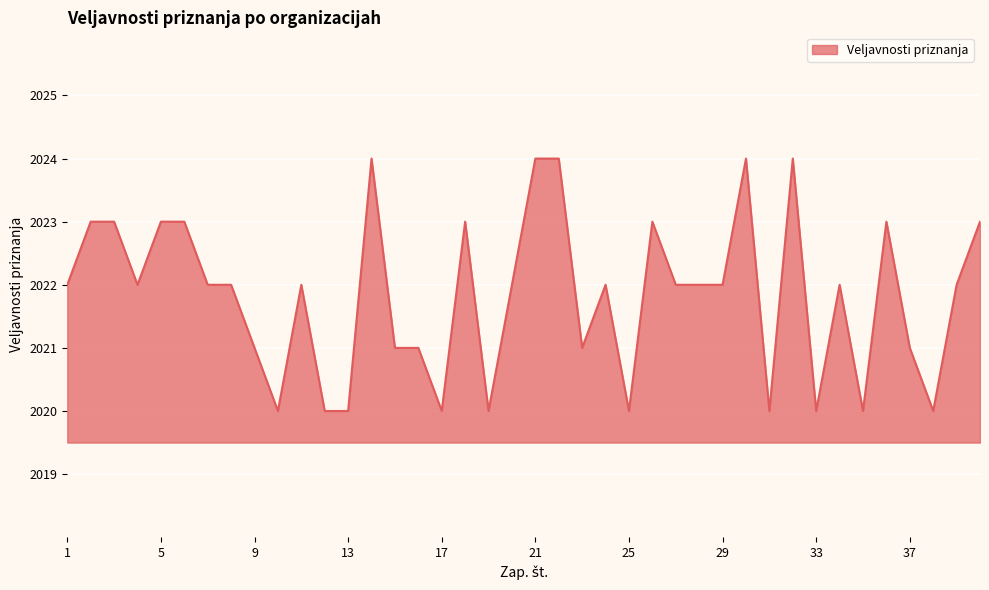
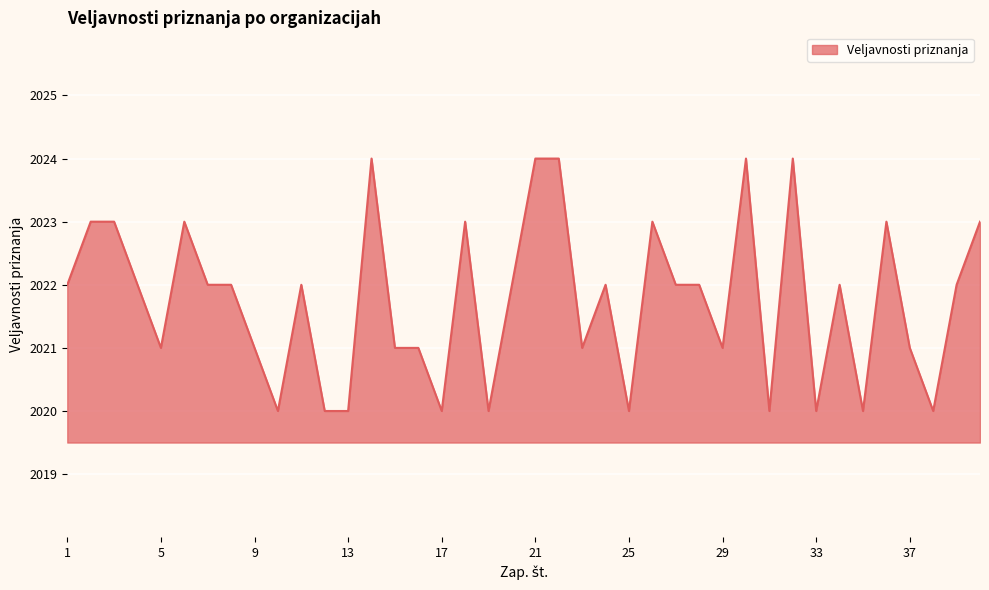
  {
    "1": 2022,
-   "5": 2023,
+   "5": 2021,
    "9": 2021,
    "13": 2020,
    "17": 2020,
    "21": 2024,
    "25": 2020,
-   "29": 2022,
+   "29": 2021,
    "33": 2020,
    "37": 2021
  }
